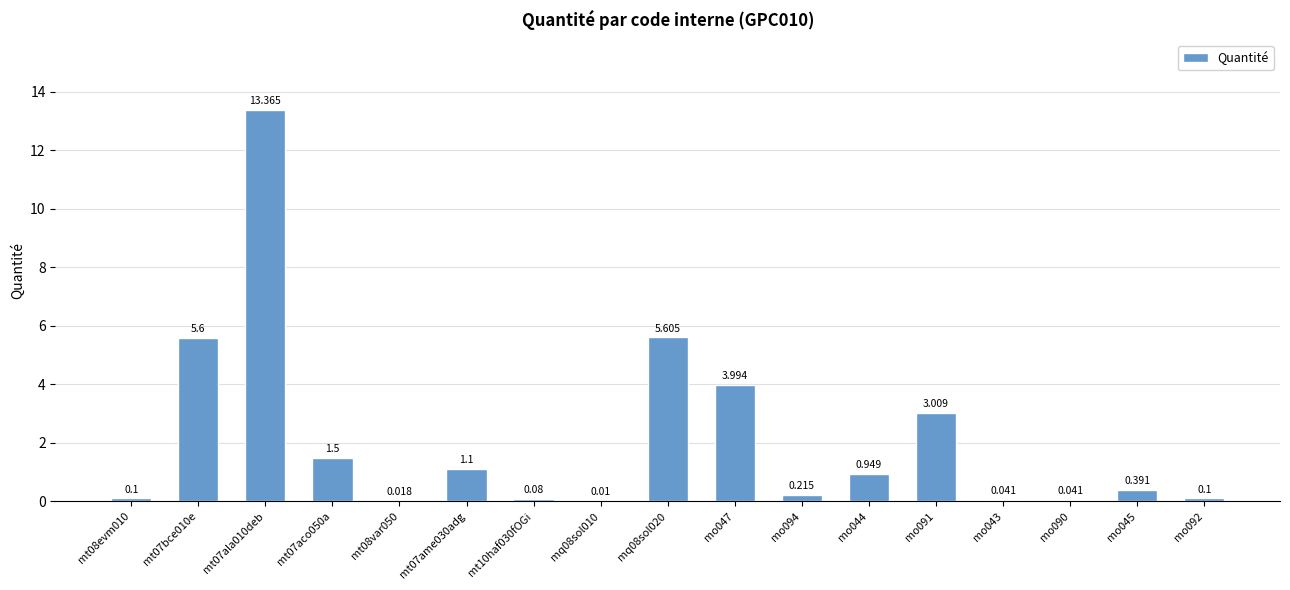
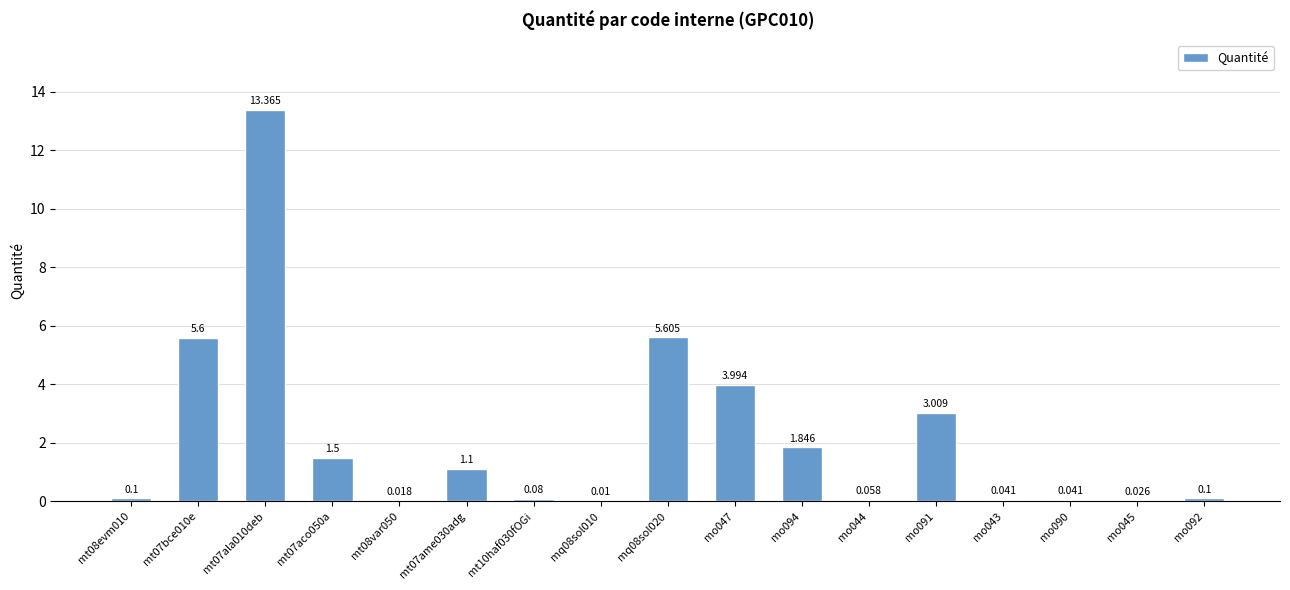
  {
    "mt08evm010": 0.1,
    "mt07bce010e": 5.6,
    "mt07ala010deb": 13.365,
    "mt07aco050a": 1.5,
    "mt08var050": 0.018,
    "mt07ame030adg": 1.1,
    "mt10haf030fOGi": 0.08,
    "mq08sol010": 0.01,
    "mq08sol020": 5.605,
    "mo047": 3.994,
-   "mo094": 0.215,
-   "mo044": 0.949,
+   "mo094": 1.846,
+   "mo044": 0.058,
    "mo091": 3.009,
    "mo043": 0.041,
    "mo090": 0.041,
-   "mo045": 0.391,
+   "mo045": 0.026,
    "mo092": 0.1
  }
